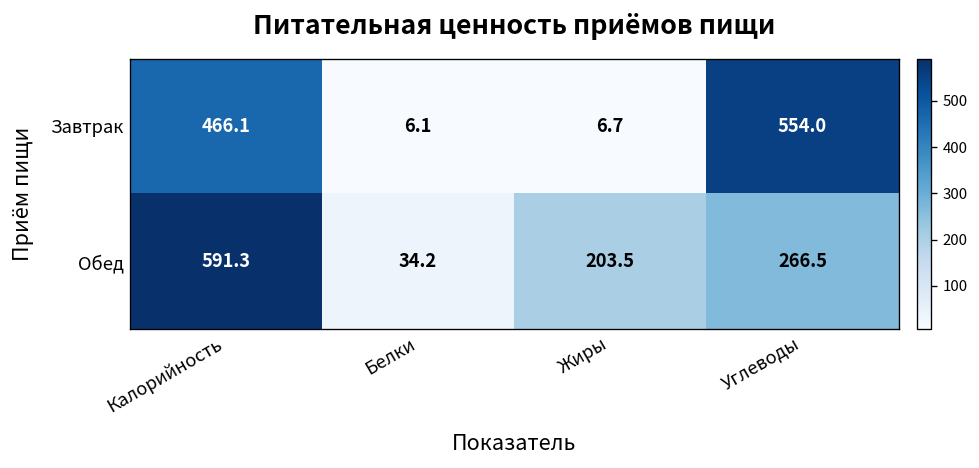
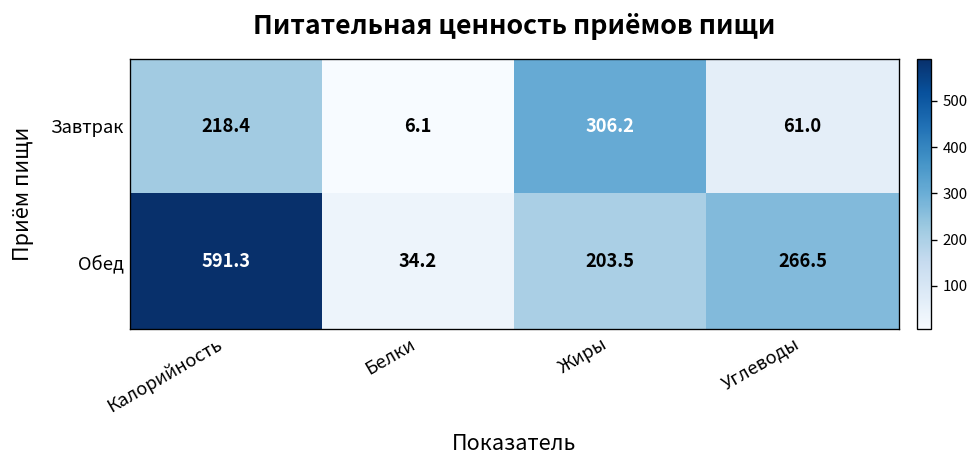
  {
    "Завтрак": {
-     "Калорийность": 466.1,
+     "Калорийность": 218.4,
      "Белки": 6.1,
-     "Жиры": 6.7,
-     "Углеводы": 554.0
+     "Жиры": 306.2,
+     "Углеводы": 61.0
    },
    "Обед": {
      "Калорийность": 591.3,
      "Белки": 34.2,
      "Жиры": 203.5,
      "Углеводы": 266.5
    }
  }
